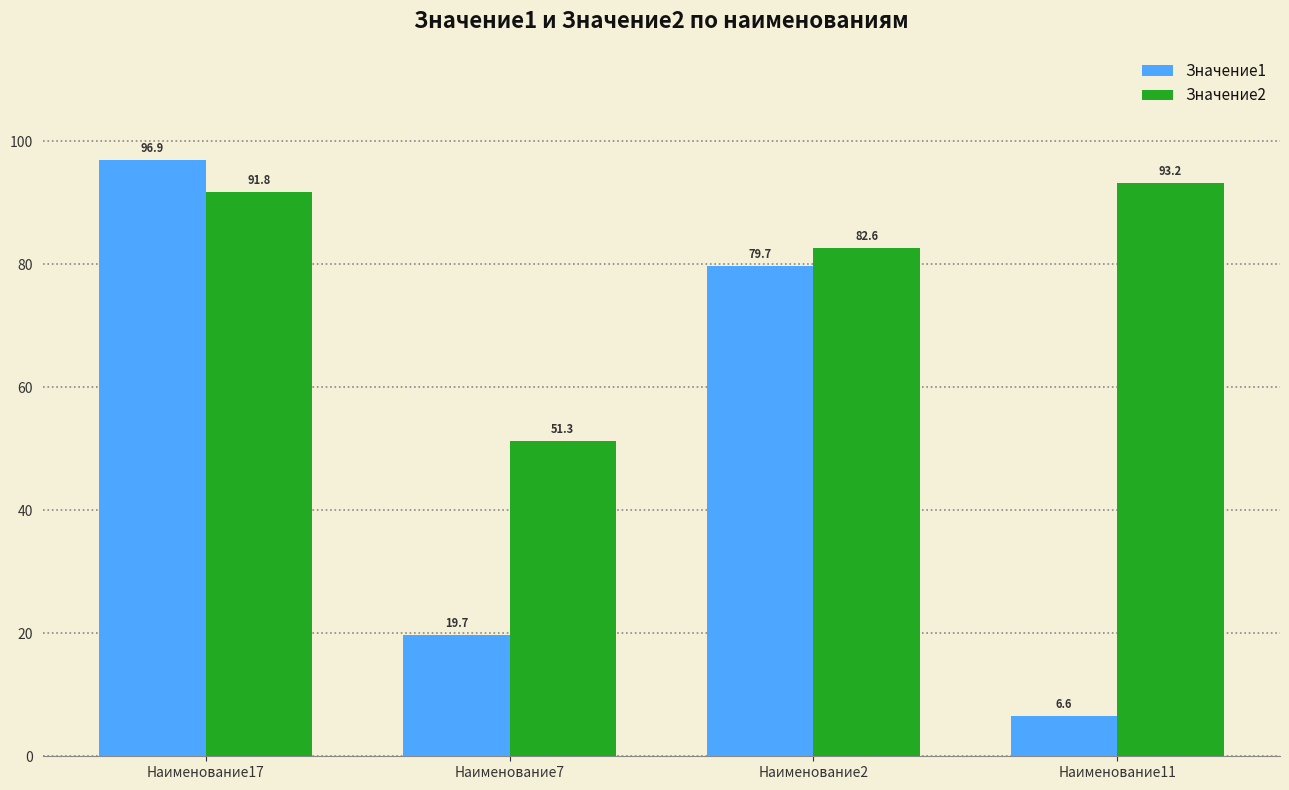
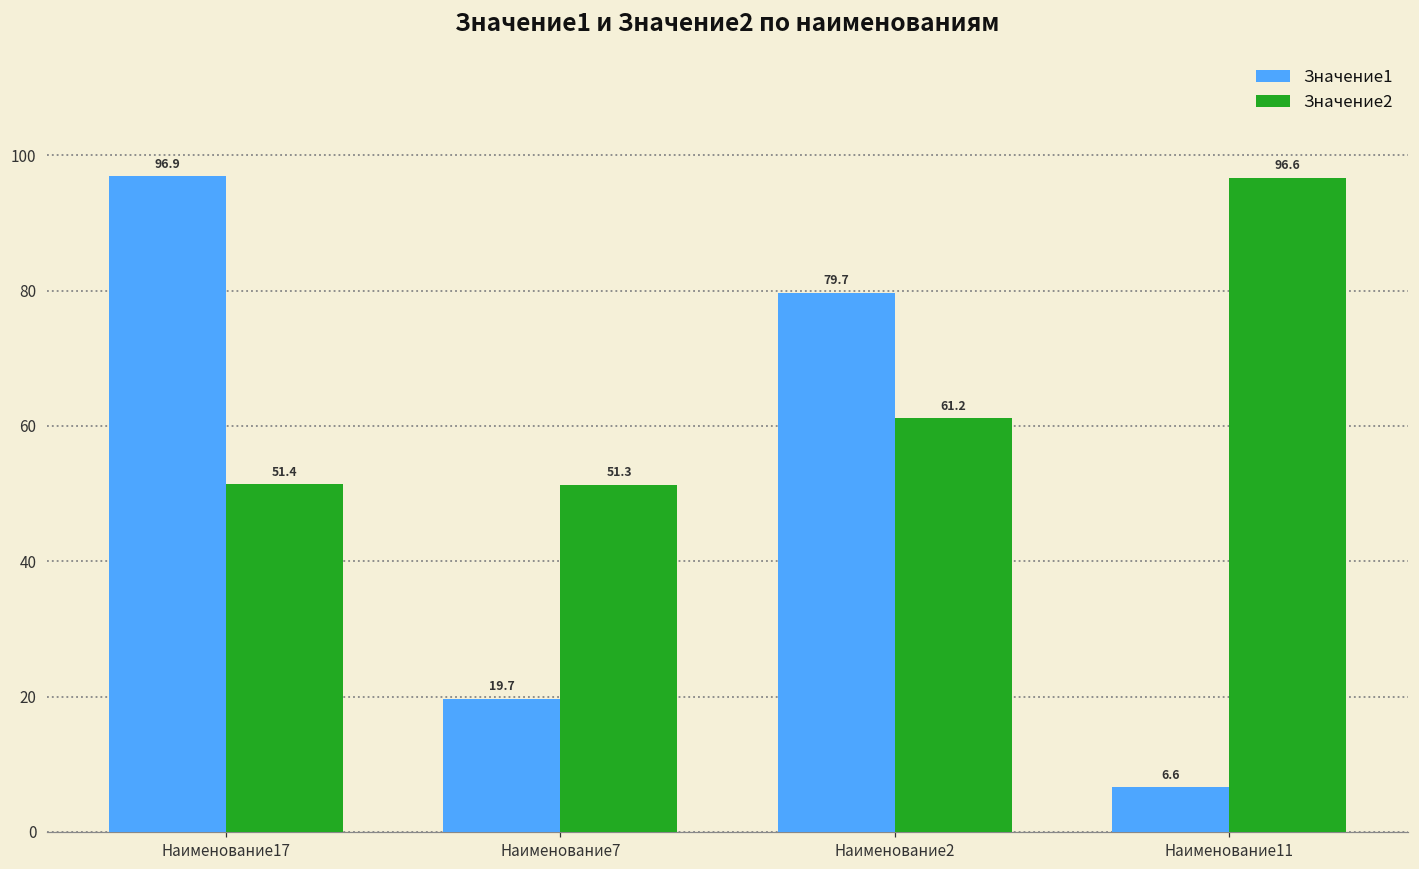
  {
    "Значение1": {
      "Наименование17": 96.9,
      "Наименование7": 19.7,
      "Наименование2": 79.7,
      "Наименование11": 6.6
    },
    "Значение2": {
-     "Наименование17": 91.8,
+     "Наименование17": 51.4,
      "Наименование7": 51.3,
-     "Наименование2": 82.6,
-     "Наименование11": 93.2
+     "Наименование2": 61.2,
+     "Наименование11": 96.6
    }
  }
